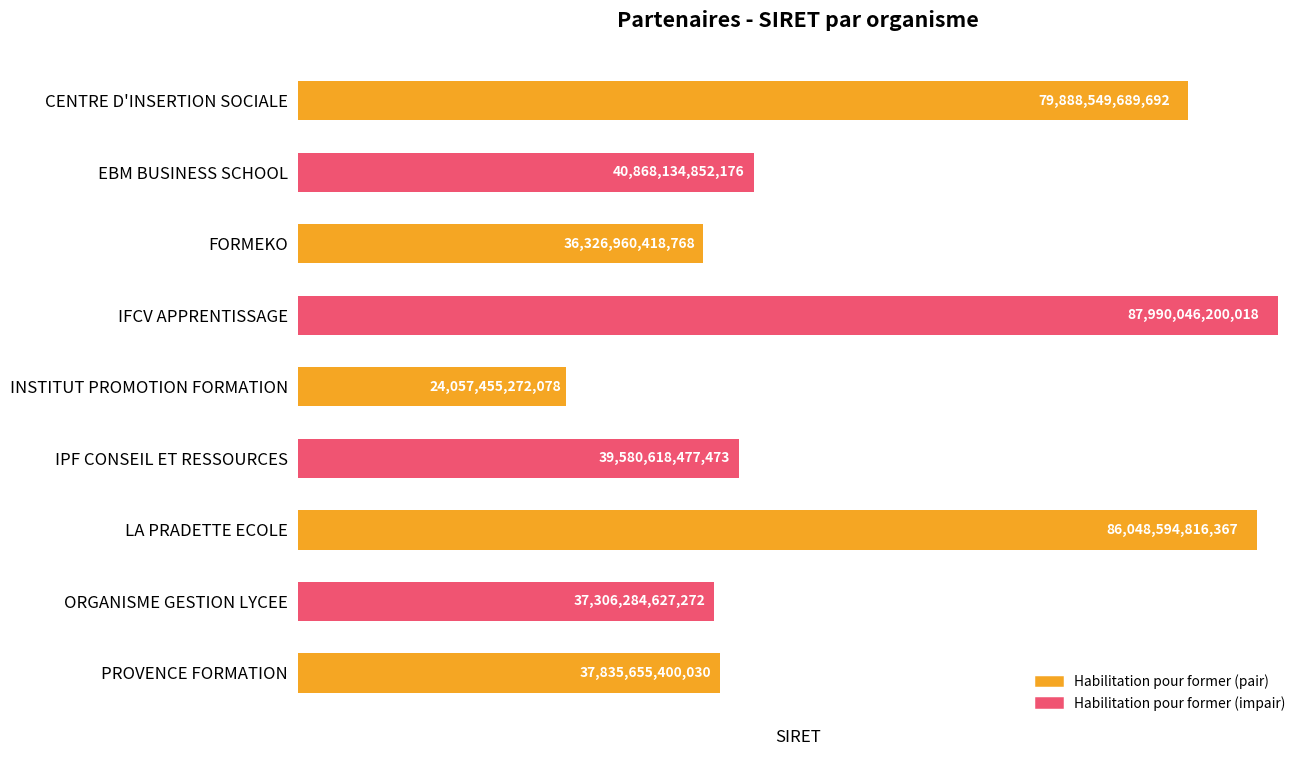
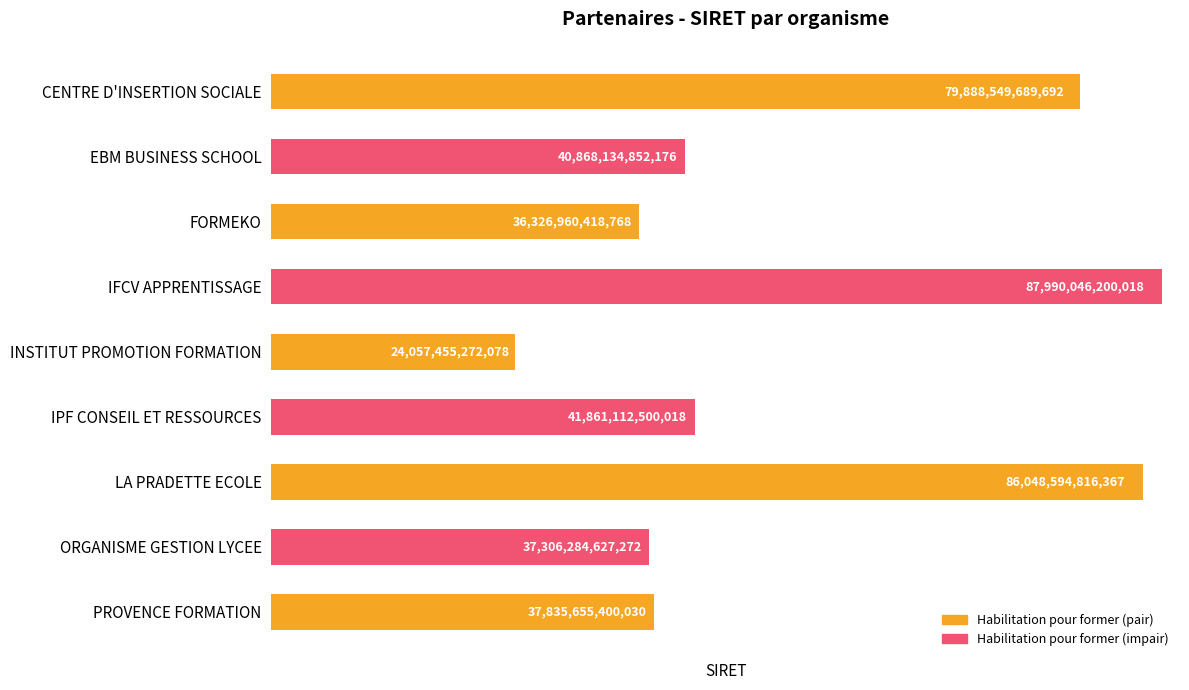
  {
    "CENTRE D'INSERTION SOCIALE": "79,888,549,689,692",
    "EBM BUSINESS SCHOOL": "40,868,134,852,176",
    "FORMEKO": "36,326,960,418,768",
    "IFCV APPRENTISSAGE": "87,990,046,200,018",
    "INSTITUT PROMOTION FORMATION": "24,057,455,272,078",
-   "IPF CONSEIL ET RESSOURCES": "39,580,618,477,473",
+   "IPF CONSEIL ET RESSOURCES": "41,861,112,500,018",
    "LA PRADETTE ECOLE": "86,048,594,816,367",
    "ORGANISME GESTION LYCEE": "37,306,284,627,272",
    "PROVENCE FORMATION": "37,835,655,400,030"
  }
